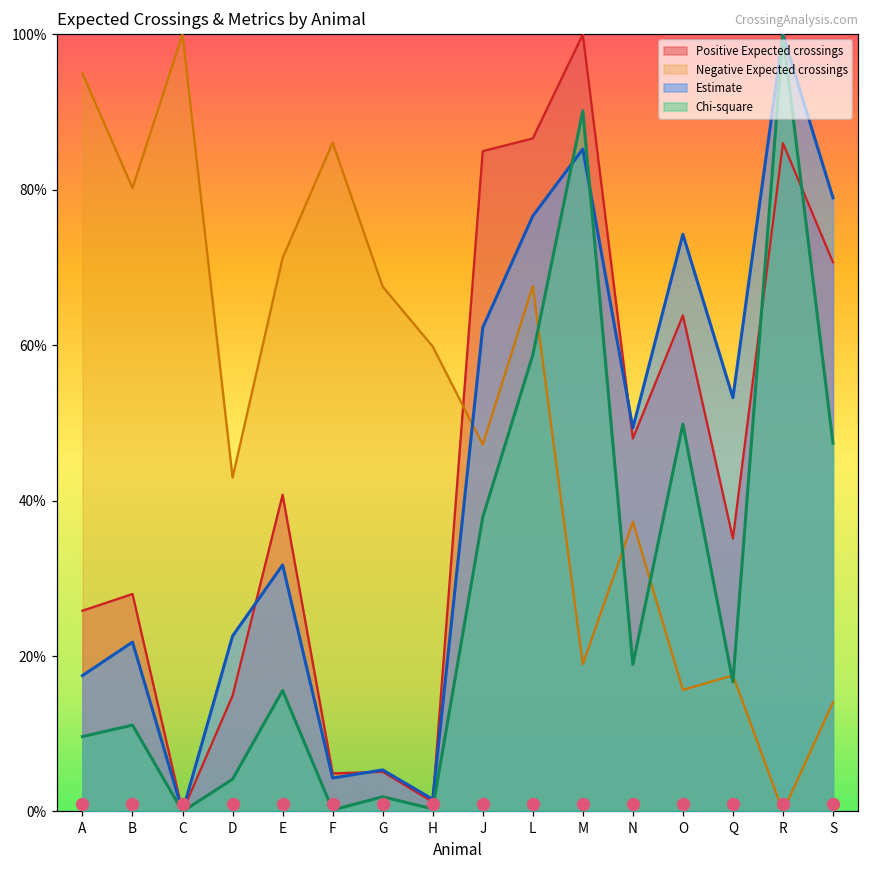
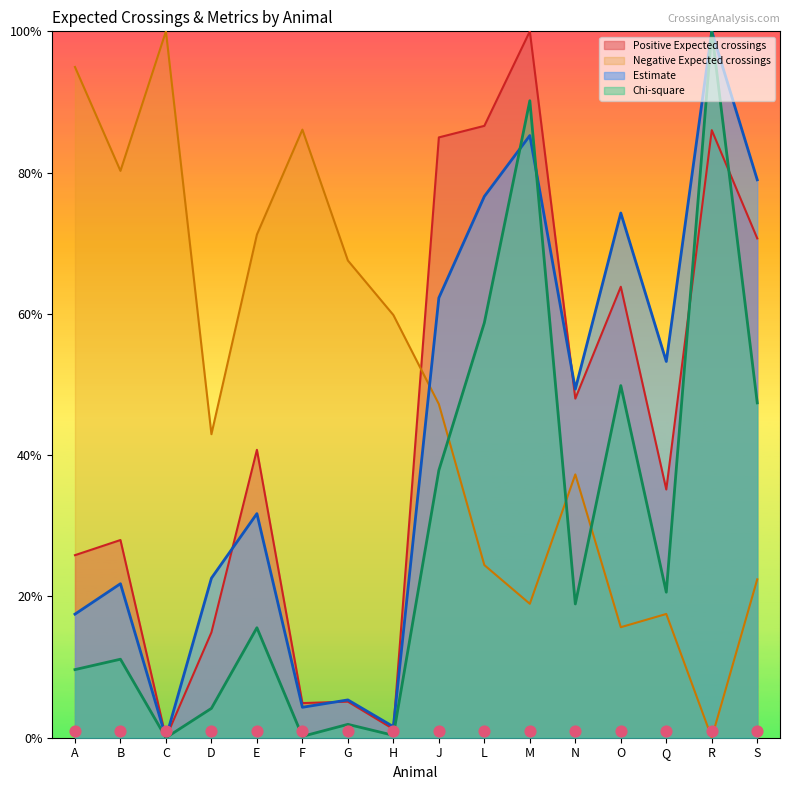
  {
    "Negative Expected crossings": {
      "A": "95%",
      "B": "80%",
      "C": "100%",
      "D": "43%",
      "E": "71%",
      "F": "86%",
      "G": "68%",
      "H": "60%",
      "J": "47%",
-     "L": "68%",
+     "L": "24%",
      "M": "19%",
      "N": "37%",
      "O": "16%",
      "Q": "18%",
      "R": "0%",
-     "S": "14%"
+     "S": "22%"
    },
    "Estimate": {
      "A": "17%",
      "B": "22%",
      "D": "23%",
      "E": "32%",
      "F": "4%",
      "J": "62%",
      "L": "77%",
      "M": "85%",
      "N": "49%",
      "O": "74%",
      "Q": "53%",
      "S": "79%"
    },
    "Chi-square": {
      "A": "10%",
      "B": "11%",
      "D": "4%",
      "E": "16%",
      "F": "0%",
      "G": "2%",
      "H": "0%",
      "J": "38%",
      "L": "59%",
      "M": "90%",
      "N": "19%",
      "O": "50%",
-     "Q": "17%",
+     "Q": "21%",
      "S": "47%"
    }
  }
